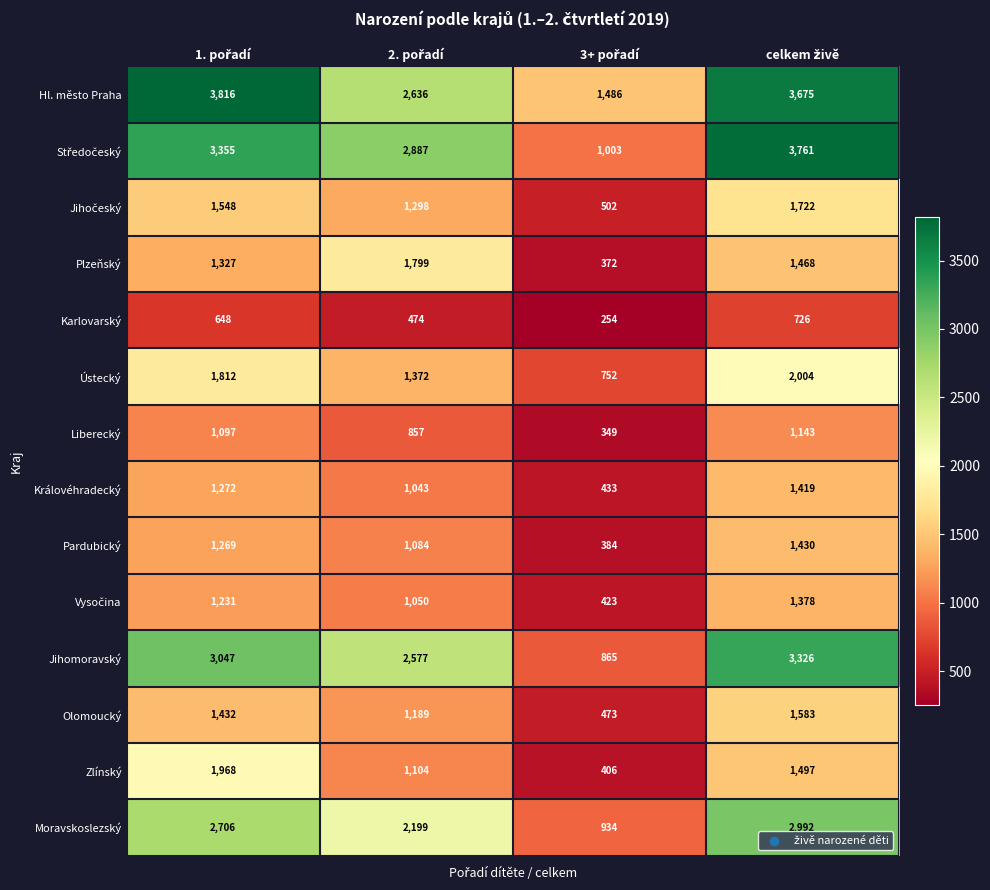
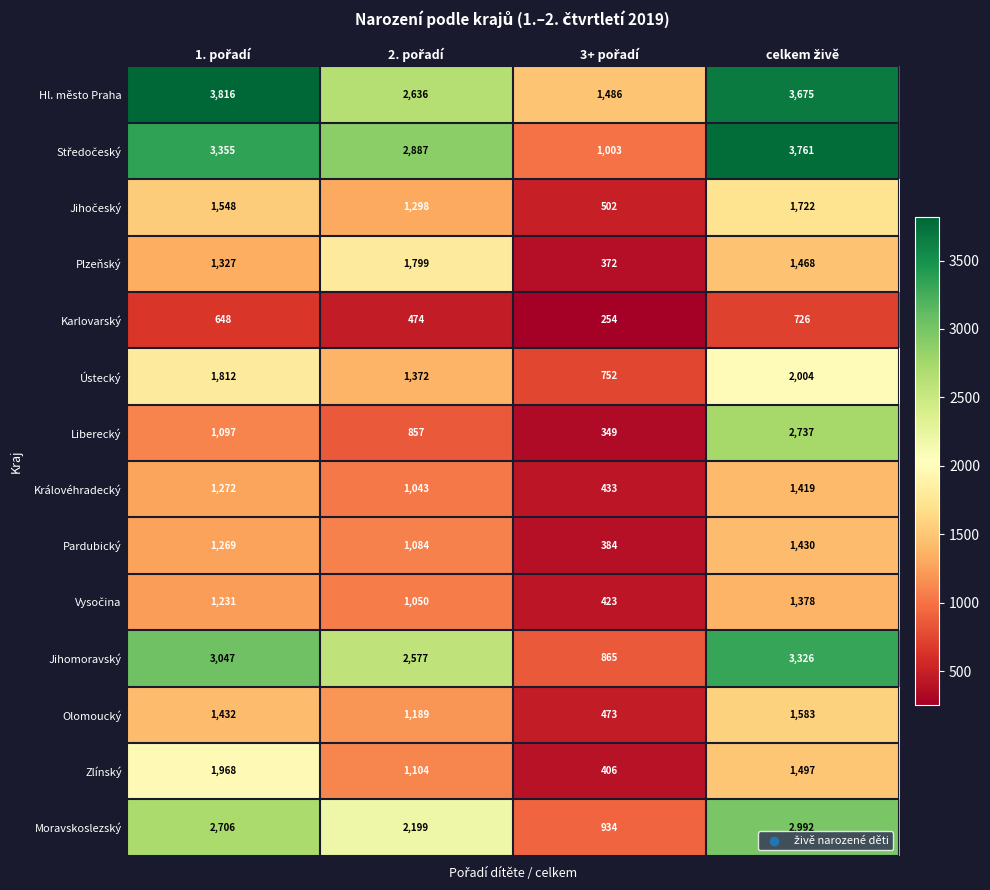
  {
    "Hl. město Praha": {
      "1. pořadí": "3,816",
      "2. pořadí": "2,636",
      "3+ pořadí": "1,486",
      "celkem živě": "3,675"
    },
    "Středočeský": {
      "1. pořadí": "3,355",
      "2. pořadí": "2,887",
      "3+ pořadí": "1,003",
      "celkem živě": "3,761"
    },
    "Jihočeský": {
      "1. pořadí": "1,548",
      "2. pořadí": "1,298",
      "3+ pořadí": "502",
      "celkem živě": "1,722"
    },
    "Plzeňský": {
      "1. pořadí": "1,327",
      "2. pořadí": "1,799",
      "3+ pořadí": "372",
      "celkem živě": "1,468"
    },
    "Karlovarský": {
      "1. pořadí": "648",
      "2. pořadí": "474",
      "3+ pořadí": "254",
      "celkem živě": "726"
    },
    "Ústecký": {
      "1. pořadí": "1,812",
      "2. pořadí": "1,372",
      "3+ pořadí": "752",
      "celkem živě": "2,004"
    },
    "Liberecký": {
      "1. pořadí": "1,097",
      "2. pořadí": "857",
      "3+ pořadí": "349",
-     "celkem živě": "1,143"
+     "celkem živě": "2,737"
    },
    "Královéhradecký": {
      "1. pořadí": "1,272",
      "2. pořadí": "1,043",
      "3+ pořadí": "433",
      "celkem živě": "1,419"
    },
    "Pardubický": {
      "1. pořadí": "1,269",
      "2. pořadí": "1,084",
      "3+ pořadí": "384",
      "celkem živě": "1,430"
    },
    "Vysočina": {
      "1. pořadí": "1,231",
      "2. pořadí": "1,050",
      "3+ pořadí": "423",
      "celkem živě": "1,378"
    },
    "Jihomoravský": {
      "1. pořadí": "3,047",
      "2. pořadí": "2,577",
      "3+ pořadí": "865",
      "celkem živě": "3,326"
    },
    "Olomoucký": {
      "1. pořadí": "1,432",
      "2. pořadí": "1,189",
      "3+ pořadí": "473",
      "celkem živě": "1,583"
    },
    "Zlínský": {
      "1. pořadí": "1,968",
      "2. pořadí": "1,104",
      "3+ pořadí": "406",
      "celkem živě": "1,497"
    },
    "Moravskoslezský": {
      "1. pořadí": "2,706",
      "2. pořadí": "2,199",
      "3+ pořadí": "934"
    }
  }
